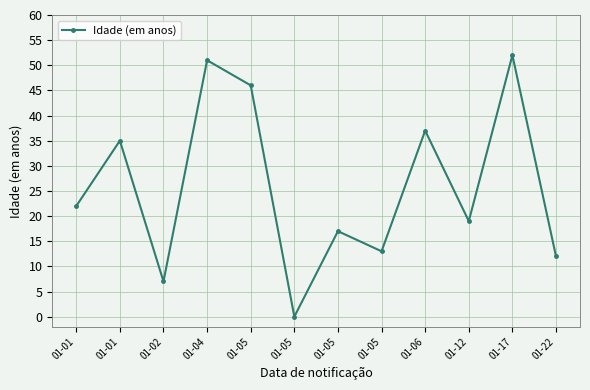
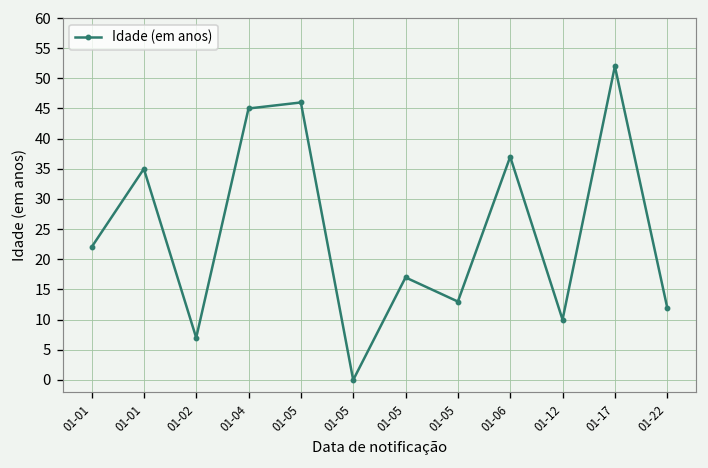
  {
    "01-02": 7,
-   "01-04": 51,
+   "01-04": 45,
    "01-06": 37,
-   "01-12": 19,
+   "01-12": 10,
    "01-17": 52,
    "01-22": 12
  }
